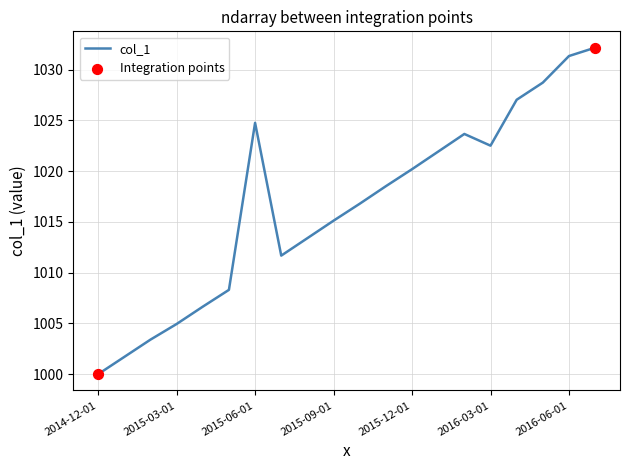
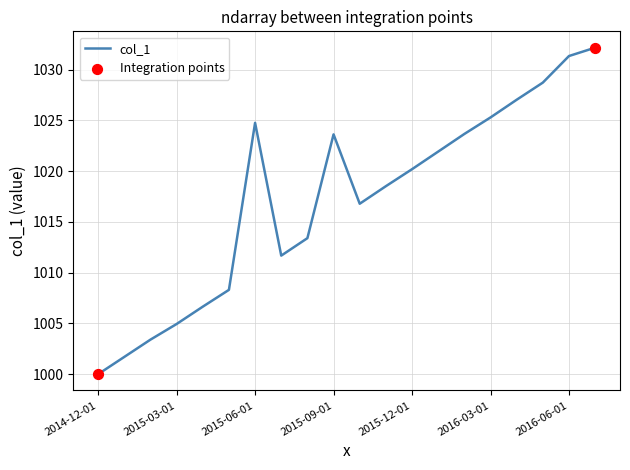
  {
    "col_1": {
      "2015-03-01": 1004.9,
      "2015-06-01": 1024.7,
-     "2015-09-01": 1015.1,
+     "2015-09-01": 1023.6,
      "2015-12-01": 1020.2,
-     "2016-03-01": 1022.5,
+     "2016-03-01": 1025.3,
      "2016-06-01": 1031.3
    }
  }
